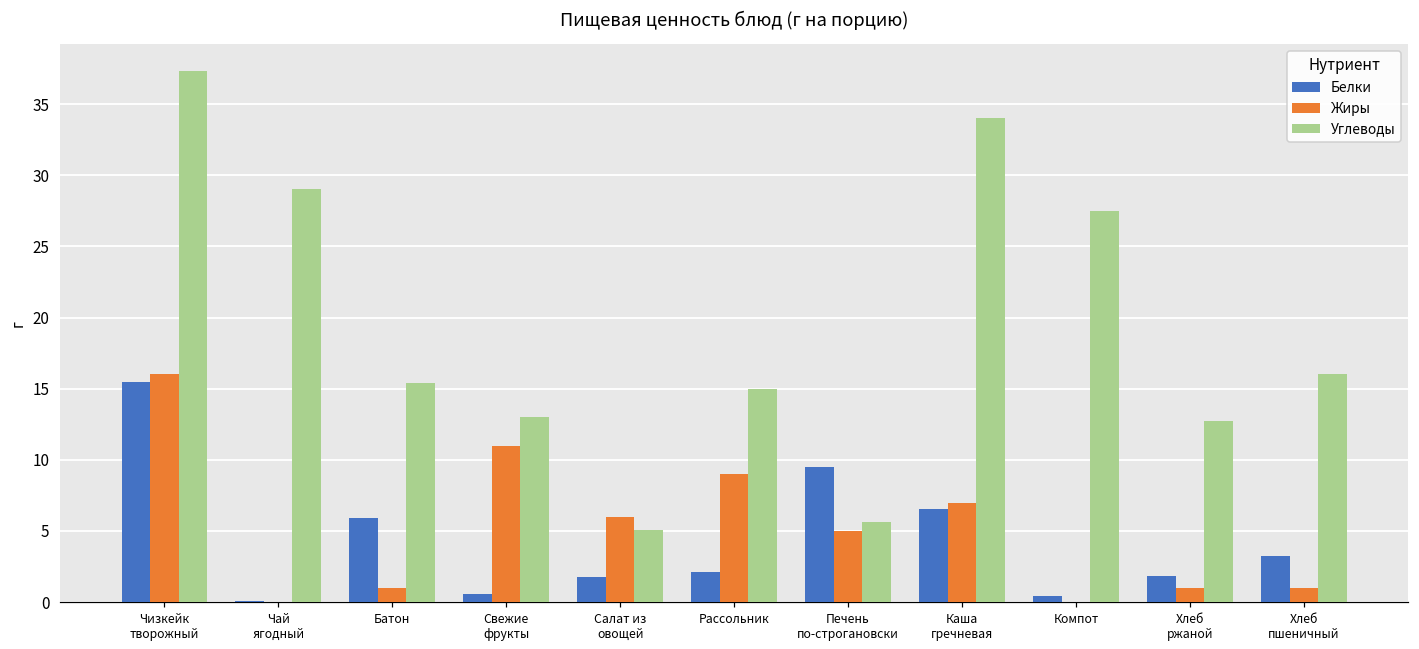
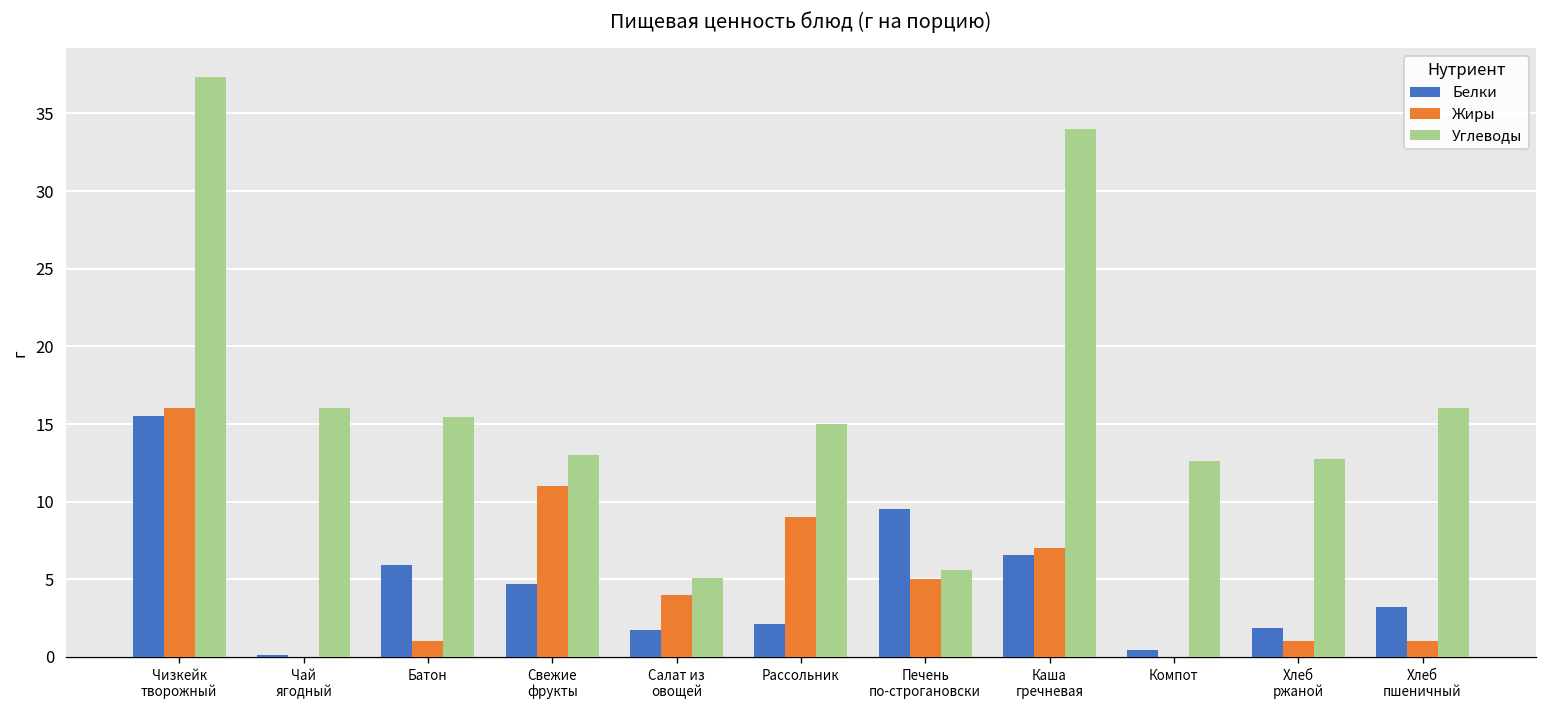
  {
    "Белки": {
      "Чизкейк творожный": 15.5,
      "Батон": 5.9,
-     "Свежие фрукты": 0.6,
+     "Свежие фрукты": 4.7,
      "Салат из овощей": 1.8,
      "Рассольник": 2.1,
      "Печень по-строгановски": 9.5,
      "Каша гречневая": 6.6,
      "Компот": 0.5,
      "Хлеб ржаной": 1.9,
      "Хлеб пшеничный": 3.2
    },
    "Жиры": {
      "Чизкейк творожный": 16,
      "Чай ягодный": 0,
      "Батон": 1,
      "Свежие фрукты": 11,
-     "Салат из овощей": 6,
+     "Салат из овощей": 4,
      "Рассольник": 9,
      "Печень по-строгановски": 5,
      "Каша гречневая": 7,
      "Компот": 0,
      "Хлеб ржаной": 1,
      "Хлеб пшеничный": 1
    },
    "Углеводы": {
      "Чизкейк творожный": 37.3,
-     "Чай ягодный": 29,
+     "Чай ягодный": 16,
      "Батон": 15.4,
      "Свежие фрукты": 13.0,
      "Салат из овощей": 5.1,
      "Рассольник": 15.0,
      "Печень по-строгановски": 5.6,
      "Каша гречневая": 34.0,
-     "Компот": 27.5,
+     "Компот": 12.6,
      "Хлеб ржаной": 12.8,
      "Хлеб пшеничный": 16.1
    }
  }
